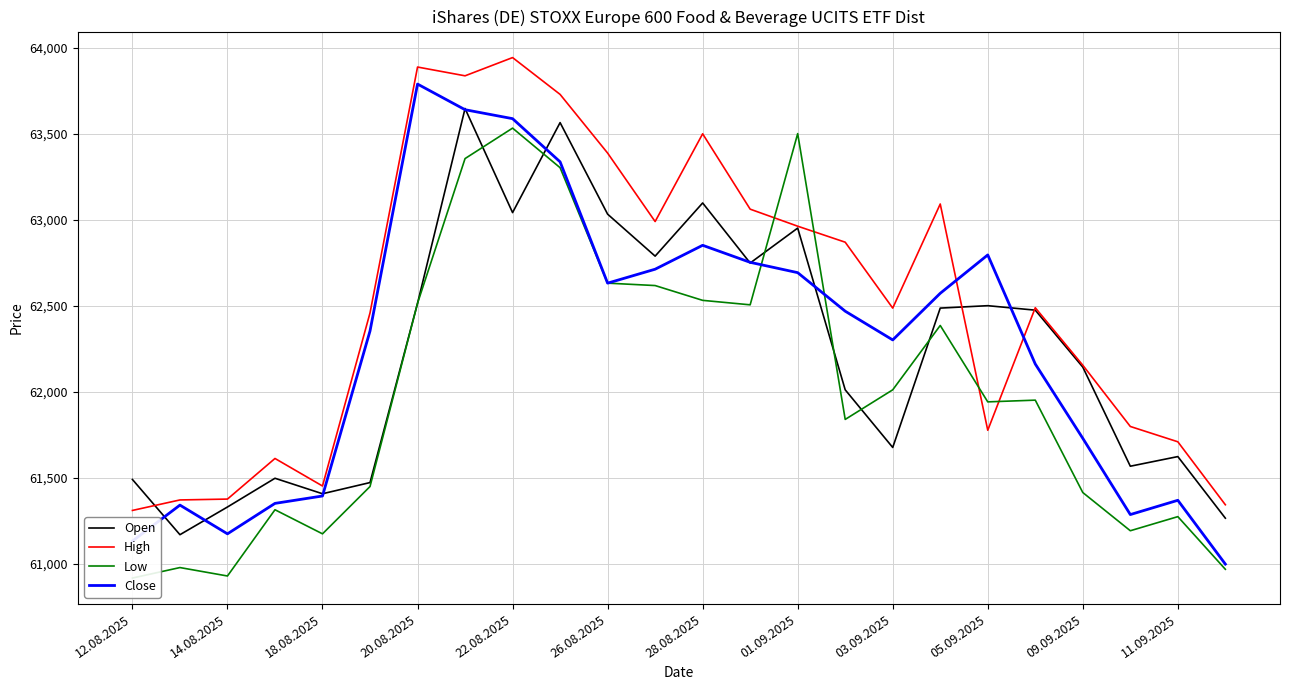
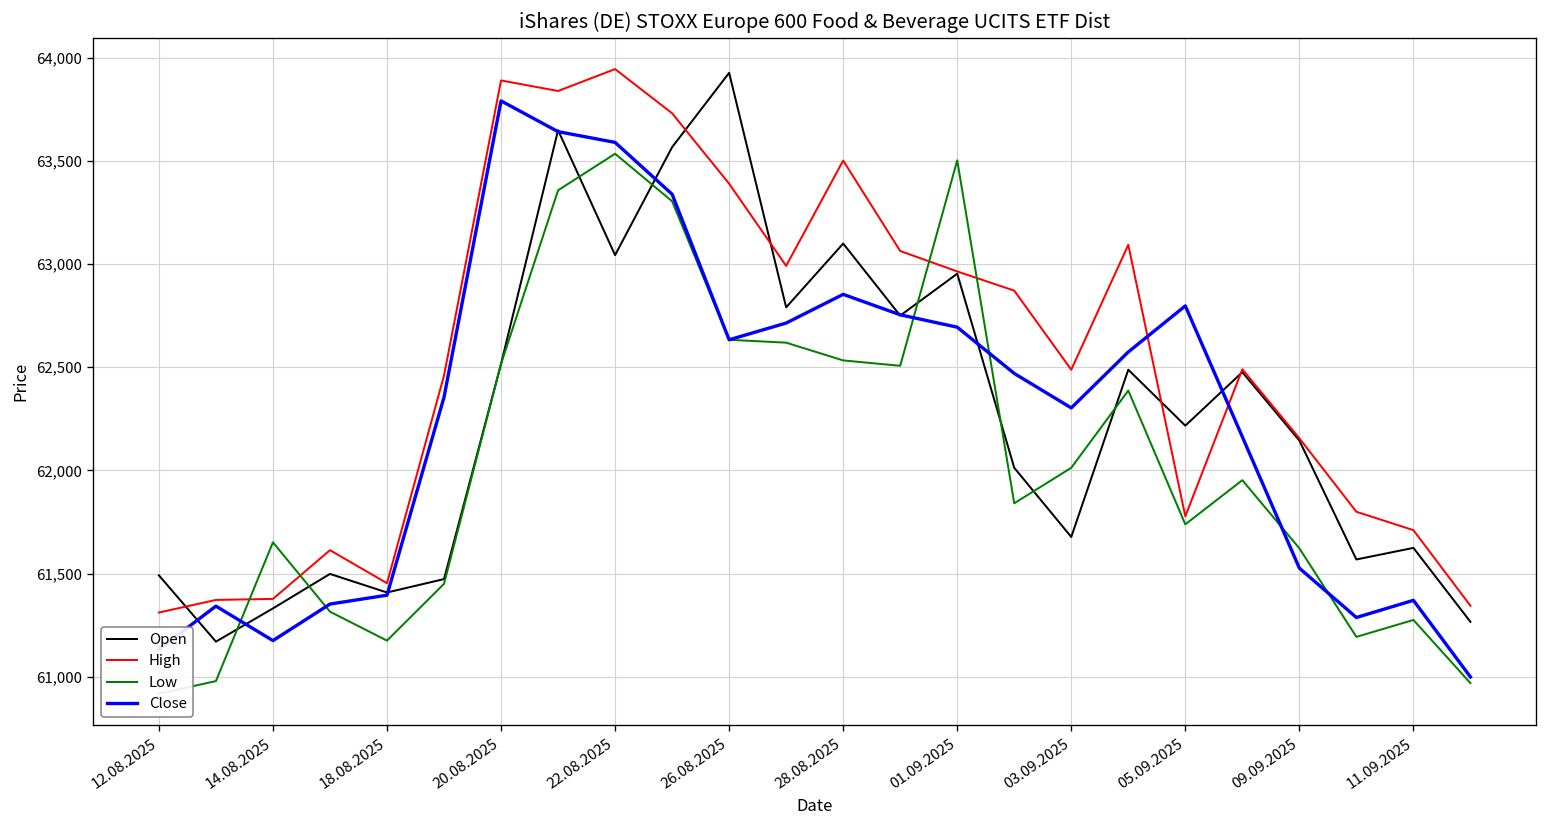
  {
    "Open": {
      "12.08.2025": "61,490",
      "14.08.2025": "61,330",
      "22.08.2025": "63,040",
-     "26.08.2025": "63,030",
+     "26.08.2025": "63,930",
      "28.08.2025": "63,100",
      "03.09.2025": "61,680",
-     "05.09.2025": "62,500",
+     "05.09.2025": "62,220",
      "11.09.2025": "61,630"
    },
    "High": {
      "12.08.2025": "61,310",
      "14.08.2025": "61,380",
      "18.08.2025": "61,450",
      "20.08.2025": "63,890",
      "22.08.2025": "63,940",
      "26.08.2025": "63,390",
      "28.08.2025": "63,500",
      "03.09.2025": "62,490",
      "05.09.2025": "61,780",
      "11.09.2025": "61,710"
    },
    "Low": {
-     "14.08.2025": "60,930",
+     "14.08.2025": "61,650",
      "18.08.2025": "61,180",
      "22.08.2025": "63,530",
      "28.08.2025": "62,530",
      "01.09.2025": "63,500",
      "03.09.2025": "62,010",
-     "05.09.2025": "61,940",
-     "09.09.2025": "61,420",
+     "05.09.2025": "61,740",
+     "09.09.2025": "61,620",
      "11.09.2025": "61,280"
    },
    "Close": {
      "14.08.2025": "61,180",
      "20.08.2025": "63,790",
      "22.08.2025": "63,590",
      "28.08.2025": "62,850",
      "01.09.2025": "62,690",
      "03.09.2025": "62,300",
      "05.09.2025": "62,800",
-     "09.09.2025": "61,730",
+     "09.09.2025": "61,530",
      "11.09.2025": "61,370"
    }
  }
